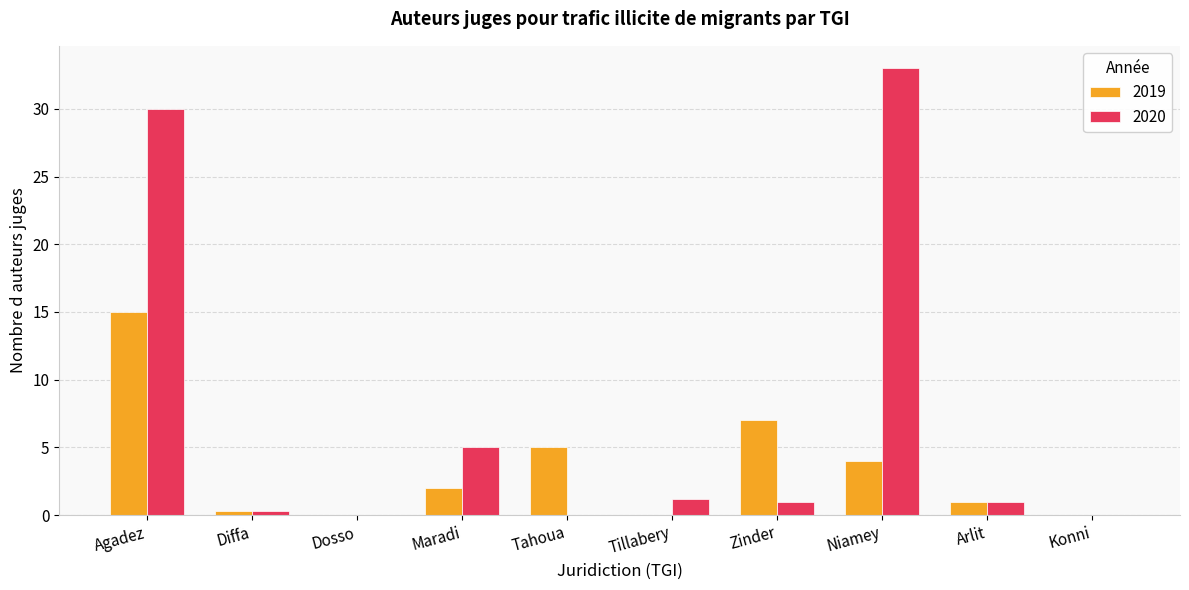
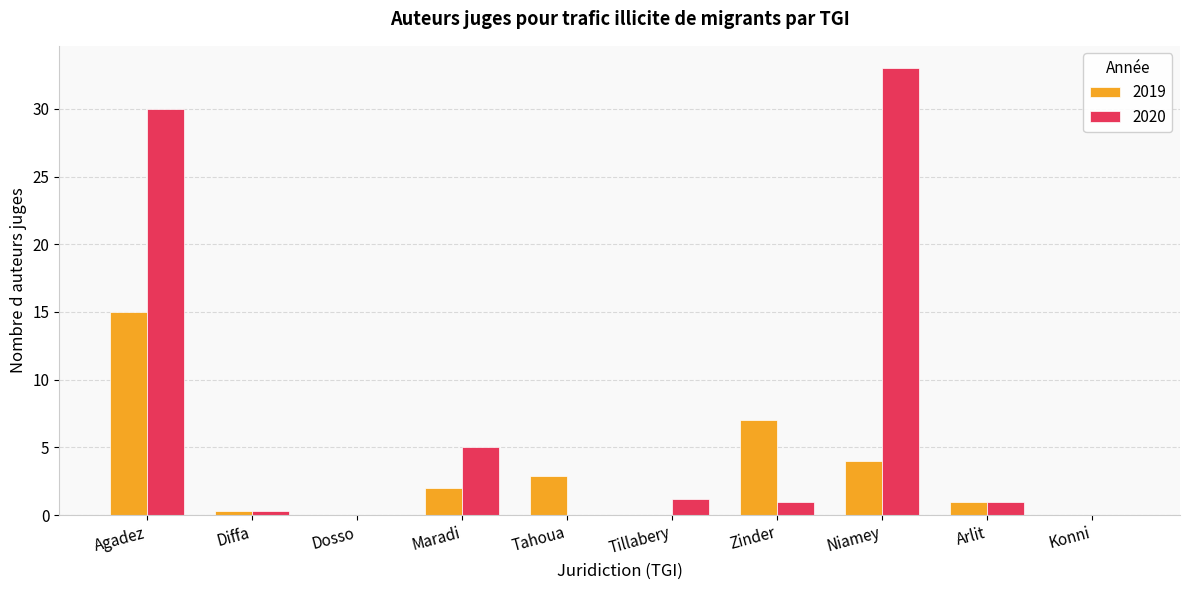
  {
    "2019": {
      "Agadez": 15.0,
      "Diffa": 0.3,
      "Dosso": 0.0,
      "Maradi": 2.0,
-     "Tahoua": 5.0,
+     "Tahoua": 2.9,
      "Tillabery": 0.0,
      "Zinder": 7.0,
      "Niamey": 4.0,
      "Arlit": 1.0,
      "Konni": 0.0
    },
    "2020": {
      "Agadez": 30.0,
      "Diffa": 0.3,
      "Dosso": 0.0,
      "Maradi": 5.0,
      "Tahoua": 0.0,
      "Tillabery": 1.2,
      "Zinder": 1.0,
      "Niamey": 33.0,
      "Arlit": 1.0,
      "Konni": 0.0
    }
  }
